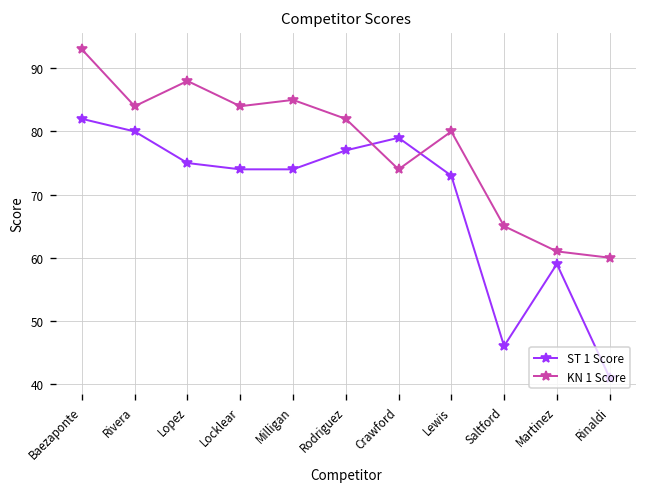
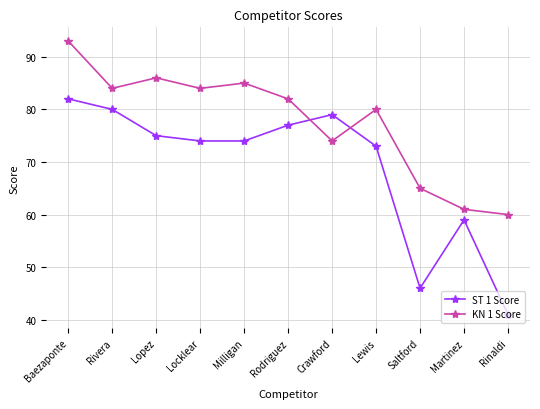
  {
    "ST 1 Score": {
      "Baezaponte": 82,
      "Rivera": 80,
      "Lopez": 75,
      "Locklear": 74,
      "Milligan": 74,
      "Rodriguez": 77,
      "Crawford": 79,
      "Lewis": 73,
      "Saltford": 46,
      "Martinez": 59
    },
    "KN 1 Score": {
      "Baezaponte": 93,
      "Rivera": 84,
-     "Lopez": 88,
+     "Lopez": 86,
      "Locklear": 84,
      "Milligan": 85,
      "Rodriguez": 82,
      "Crawford": 74,
      "Lewis": 80,
      "Saltford": 65,
      "Martinez": 61,
      "Rinaldi": 60
    }
  }
